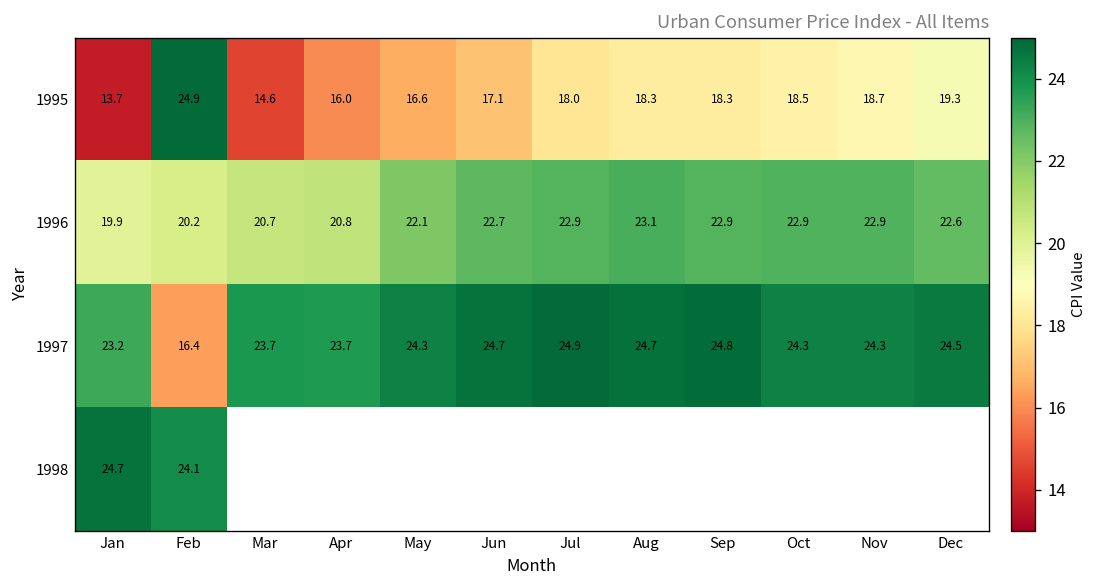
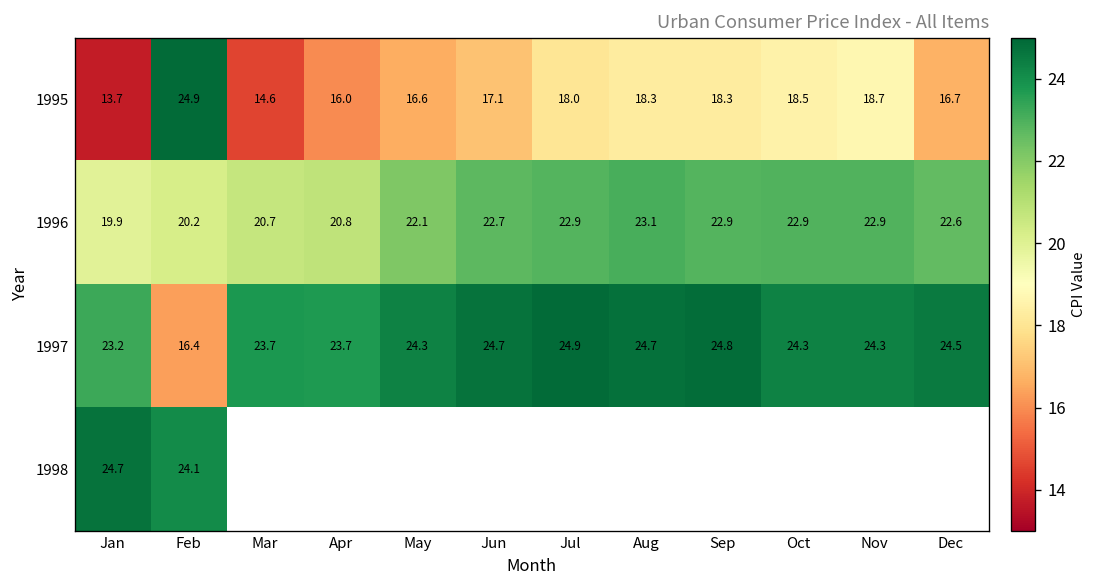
  {
    "1995": {
      "Jan": 13.7,
      "Feb": 24.9,
      "Mar": 14.6,
      "Apr": 16.0,
      "May": 16.6,
      "Jun": 17.1,
      "Jul": 18.0,
      "Aug": 18.3,
      "Sep": 18.3,
      "Oct": 18.5,
      "Nov": 18.7,
-     "Dec": 19.3
+     "Dec": 16.7
    },
    "1996": {
      "Jan": 19.9,
      "Feb": 20.2,
      "Mar": 20.7,
      "Apr": 20.8,
      "May": 22.1,
      "Jun": 22.7,
      "Jul": 22.9,
      "Aug": 23.1,
      "Sep": 22.9,
      "Oct": 22.9,
      "Nov": 22.9,
      "Dec": 22.6
    },
    "1997": {
      "Jan": 23.2,
      "Feb": 16.4,
      "Mar": 23.7,
      "Apr": 23.7,
      "May": 24.3,
      "Jun": 24.7,
      "Jul": 24.9,
      "Aug": 24.7,
      "Sep": 24.8,
      "Oct": 24.3,
      "Nov": 24.3,
      "Dec": 24.5
    },
    "1998": {
      "Jan": 24.7,
      "Feb": 24.1
    }
  }
